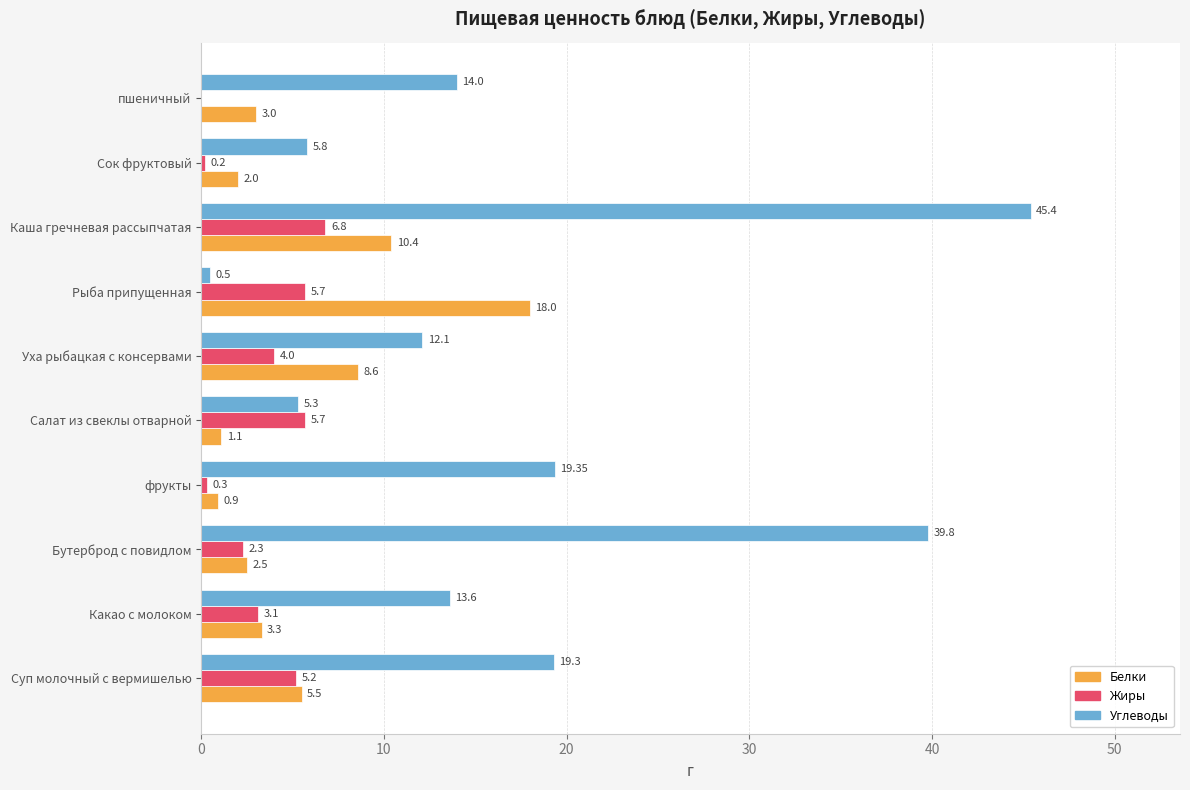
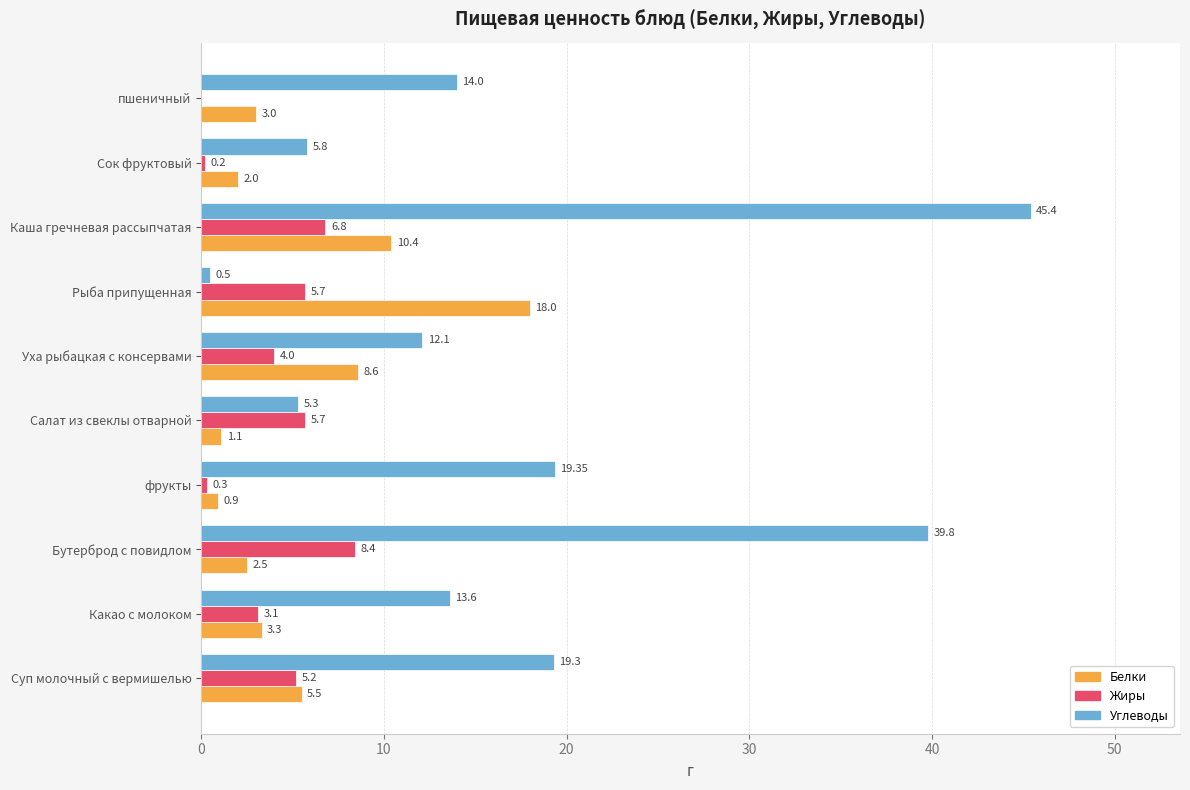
  {
    "Белки": {
      "пшеничный": 3.0,
      "Сок фруктовый": 2.0,
      "Каша гречневая рассыпчатая": 10.4,
      "Рыба припущенная": 18.0,
      "Уха рыбацкая с консервами": 8.6,
      "Салат из свеклы отварной": 1.1,
      "фрукты": 0.9,
      "Бутерброд с повидлом": 2.5,
      "Какао с молоком": 3.3,
      "Суп молочный с вермишелью": 5.5
    },
    "Жиры": {
      "Сок фруктовый": 0.2,
      "Каша гречневая рассыпчатая": 6.8,
      "Рыба припущенная": 5.7,
      "Уха рыбацкая с консервами": 4.0,
      "Салат из свеклы отварной": 5.7,
      "фрукты": 0.3,
-     "Бутерброд с повидлом": 2.3,
+     "Бутерброд с повидлом": 8.4,
      "Какао с молоком": 3.1,
      "Суп молочный с вермишелью": 5.2
    },
    "Углеводы": {
      "пшеничный": 14.0,
      "Сок фруктовый": 5.8,
      "Каша гречневая рассыпчатая": 45.4,
      "Рыба припущенная": 0.5,
      "Уха рыбацкая с консервами": 12.1,
      "Салат из свеклы отварной": 5.3,
      "фрукты": 19.35,
      "Бутерброд с повидлом": 39.8,
      "Какао с молоком": 13.6,
      "Суп молочный с вермишелью": 19.3
    }
  }
